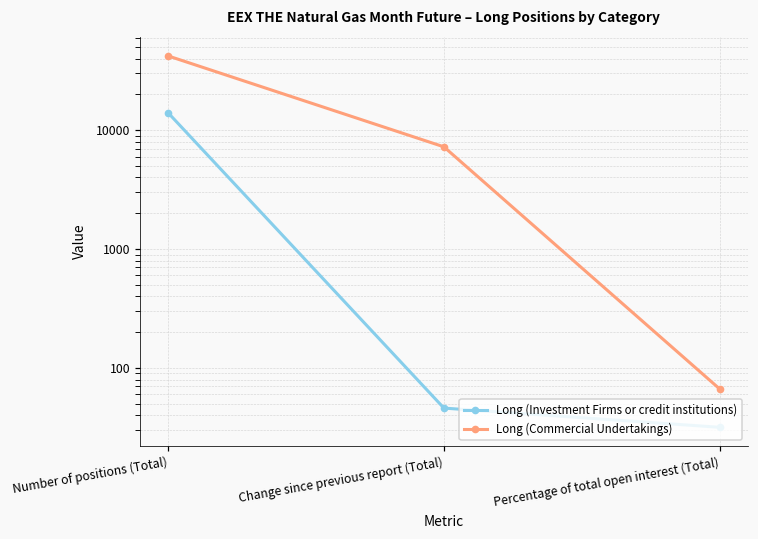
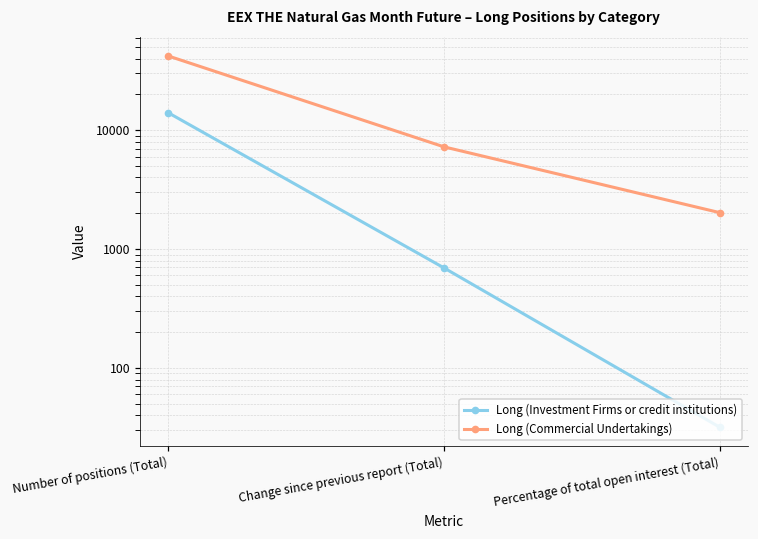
  {
    "Long (Investment Firms or credit institutions)": {
      "Number of positions (Total)": 14000,
-     "Change since previous report (Total)": 46
+     "Change since previous report (Total)": 700
    },
    "Long (Commercial Undertakings)": {
      "Number of positions (Total)": 42000,
      "Change since previous report (Total)": 7000,
-     "Percentage of total open interest (Total)": 70
+     "Percentage of total open interest (Total)": 2000
    }
  }
